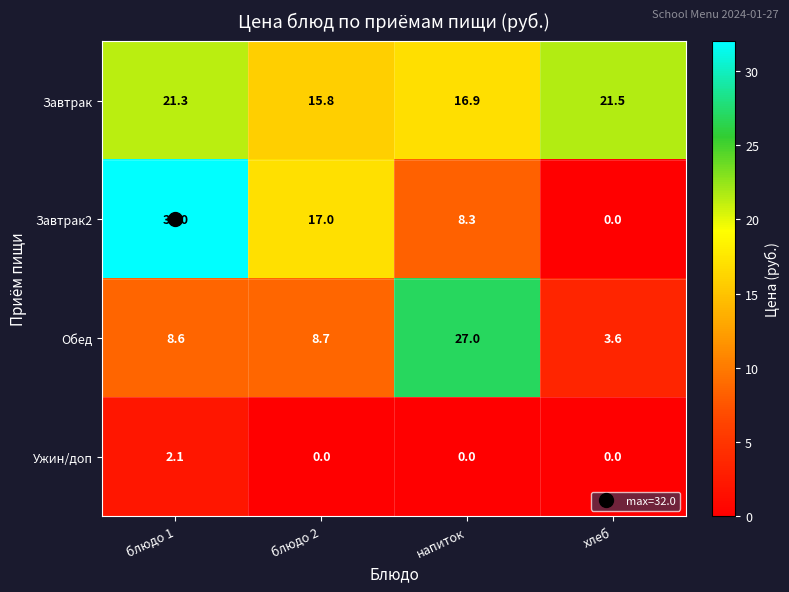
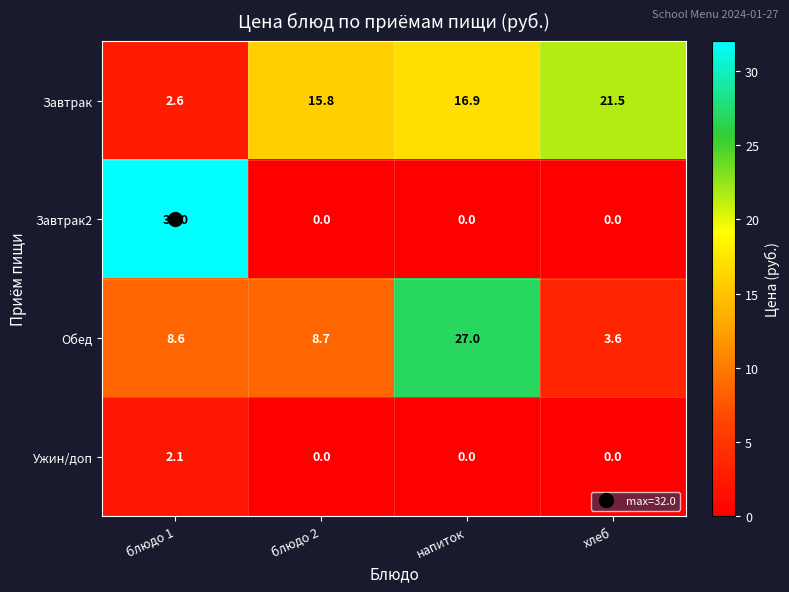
  {
    "Завтрак": {
-     "блюдо 1": 21.3,
+     "блюдо 1": 2.6,
      "блюдо 2": 15.8,
      "напиток": 16.9,
      "хлеб": 21.5
    },
    "Завтрак2": {
-     "блюдо 2": 17.0,
-     "напиток": 8.3,
+     "блюдо 2": 0.0,
+     "напиток": 0.0,
      "хлеб": 0.0
    },
    "Обед": {
      "блюдо 1": 8.6,
      "блюдо 2": 8.7,
      "напиток": 27.0,
      "хлеб": 3.6
    },
    "Ужин/доп": {
      "блюдо 1": 2.1,
      "блюдо 2": 0.0,
      "напиток": 0.0,
      "хлеб": 0.0
    }
  }
